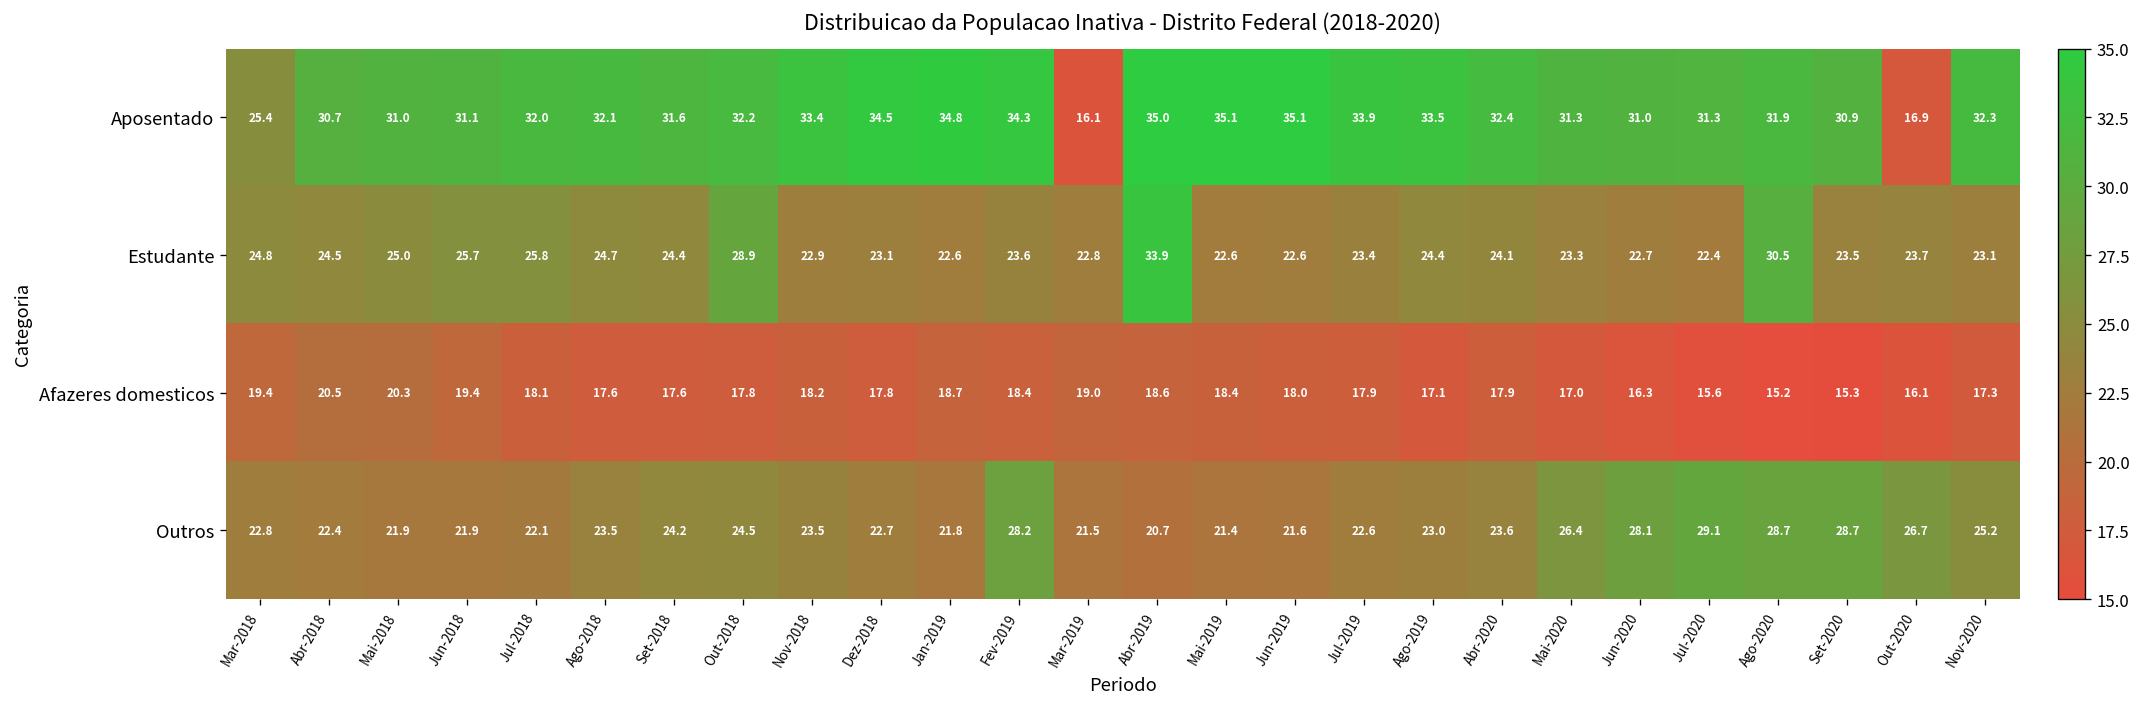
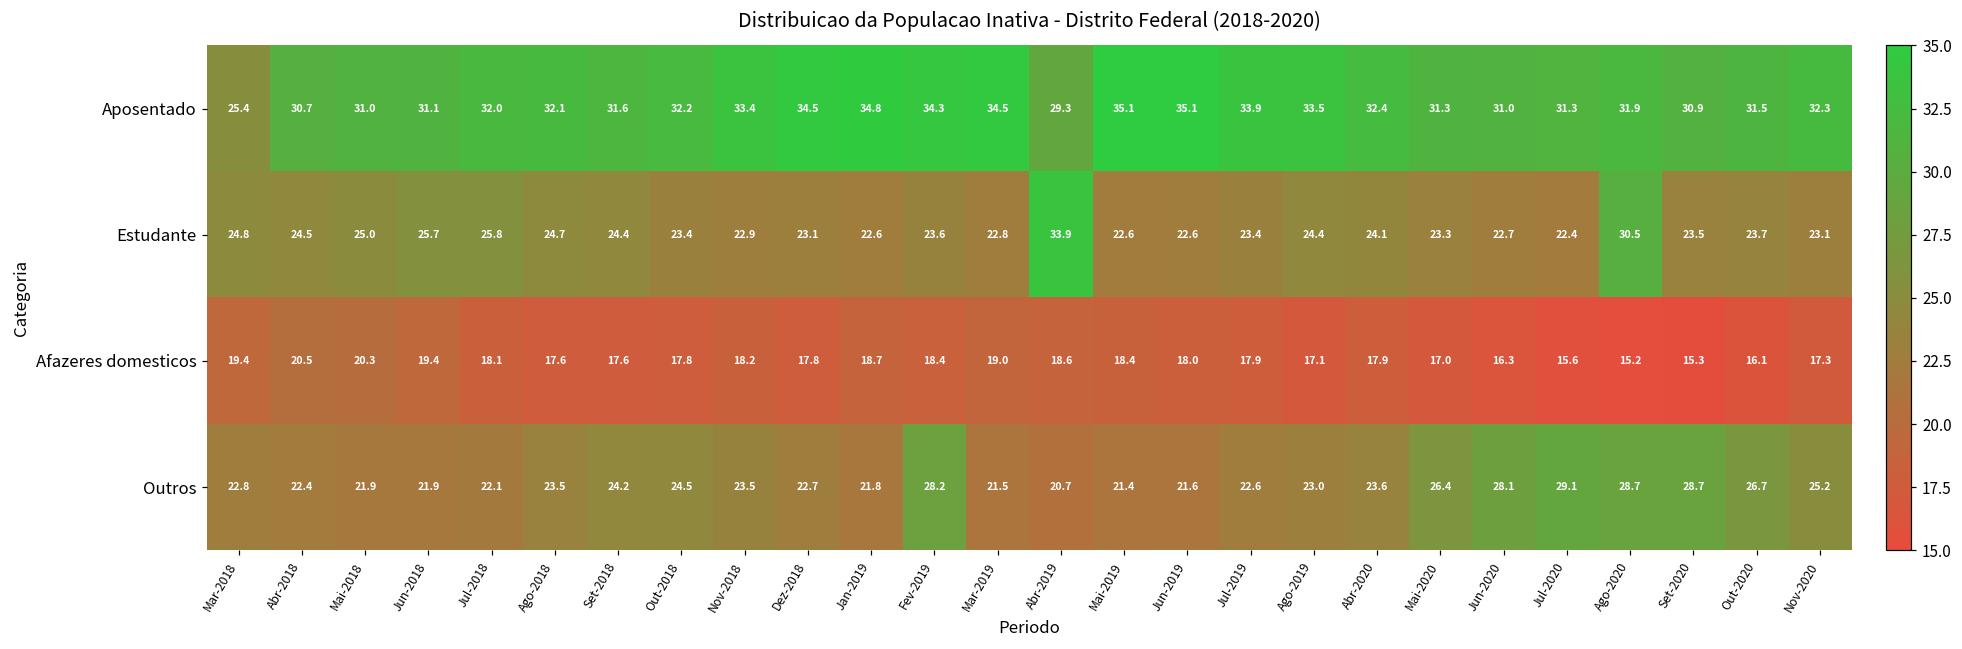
  {
    "Aposentado": {
      "Mar-2018": 25.4,
      "Abr-2018": 30.7,
      "Mai-2018": 31.0,
      "Jun-2018": 31.1,
      "Jul-2018": 32.0,
      "Ago-2018": 32.1,
      "Set-2018": 31.6,
      "Out-2018": 32.2,
      "Nov-2018": 33.4,
      "Dez-2018": 34.5,
      "Jan-2019": 34.8,
      "Fev-2019": 34.3,
-     "Mar-2019": 16.1,
-     "Abr-2019": 35.0,
+     "Mar-2019": 34.5,
+     "Abr-2019": 29.3,
      "Mai-2019": 35.1,
      "Jun-2019": 35.1,
      "Jul-2019": 33.9,
      "Ago-2019": 33.5,
      "Abr-2020": 32.4,
      "Mai-2020": 31.3,
      "Jun-2020": 31.0,
      "Jul-2020": 31.3,
      "Ago-2020": 31.9,
      "Set-2020": 30.9,
-     "Out-2020": 16.9,
+     "Out-2020": 31.5,
      "Nov-2020": 32.3
    },
    "Estudante": {
      "Mar-2018": 24.8,
      "Abr-2018": 24.5,
      "Mai-2018": 25.0,
      "Jun-2018": 25.7,
      "Jul-2018": 25.8,
      "Ago-2018": 24.7,
      "Set-2018": 24.4,
-     "Out-2018": 28.9,
+     "Out-2018": 23.4,
      "Nov-2018": 22.9,
      "Dez-2018": 23.1,
      "Jan-2019": 22.6,
      "Fev-2019": 23.6,
      "Mar-2019": 22.8,
      "Abr-2019": 33.9,
      "Mai-2019": 22.6,
      "Jun-2019": 22.6,
      "Jul-2019": 23.4,
      "Ago-2019": 24.4,
      "Abr-2020": 24.1,
      "Mai-2020": 23.3,
      "Jun-2020": 22.7,
      "Jul-2020": 22.4,
      "Ago-2020": 30.5,
      "Set-2020": 23.5,
      "Out-2020": 23.7,
      "Nov-2020": 23.1
    },
    "Afazeres domesticos": {
      "Mar-2018": 19.4,
      "Abr-2018": 20.5,
      "Mai-2018": 20.3,
      "Jun-2018": 19.4,
      "Jul-2018": 18.1,
      "Ago-2018": 17.6,
      "Set-2018": 17.6,
      "Out-2018": 17.8,
      "Nov-2018": 18.2,
      "Dez-2018": 17.8,
      "Jan-2019": 18.7,
      "Fev-2019": 18.4,
      "Mar-2019": 19.0,
      "Abr-2019": 18.6,
      "Mai-2019": 18.4,
      "Jun-2019": 18.0,
      "Jul-2019": 17.9,
      "Ago-2019": 17.1,
      "Abr-2020": 17.9,
      "Mai-2020": 17.0,
      "Jun-2020": 16.3,
      "Jul-2020": 15.6,
      "Ago-2020": 15.2,
      "Set-2020": 15.3,
      "Out-2020": 16.1,
      "Nov-2020": 17.3
    },
    "Outros": {
      "Mar-2018": 22.8,
      "Abr-2018": 22.4,
      "Mai-2018": 21.9,
      "Jun-2018": 21.9,
      "Jul-2018": 22.1,
      "Ago-2018": 23.5,
      "Set-2018": 24.2,
      "Out-2018": 24.5,
      "Nov-2018": 23.5,
      "Dez-2018": 22.7,
      "Jan-2019": 21.8,
      "Fev-2019": 28.2,
      "Mar-2019": 21.5,
      "Abr-2019": 20.7,
      "Mai-2019": 21.4,
      "Jun-2019": 21.6,
      "Jul-2019": 22.6,
      "Ago-2019": 23.0,
      "Abr-2020": 23.6,
      "Mai-2020": 26.4,
      "Jun-2020": 28.1,
      "Jul-2020": 29.1,
      "Ago-2020": 28.7,
      "Set-2020": 28.7,
      "Out-2020": 26.7,
      "Nov-2020": 25.2
    }
  }
